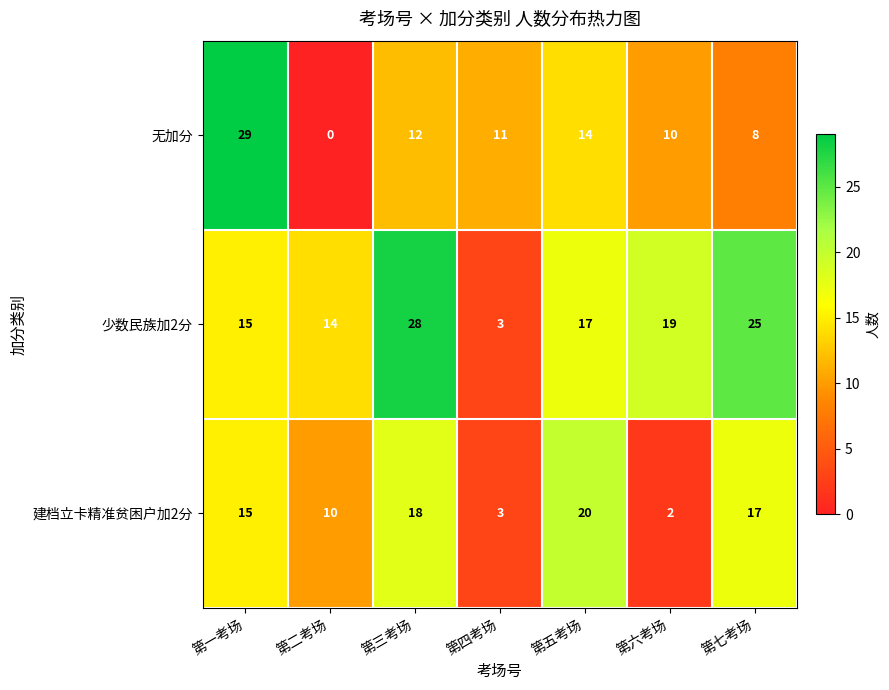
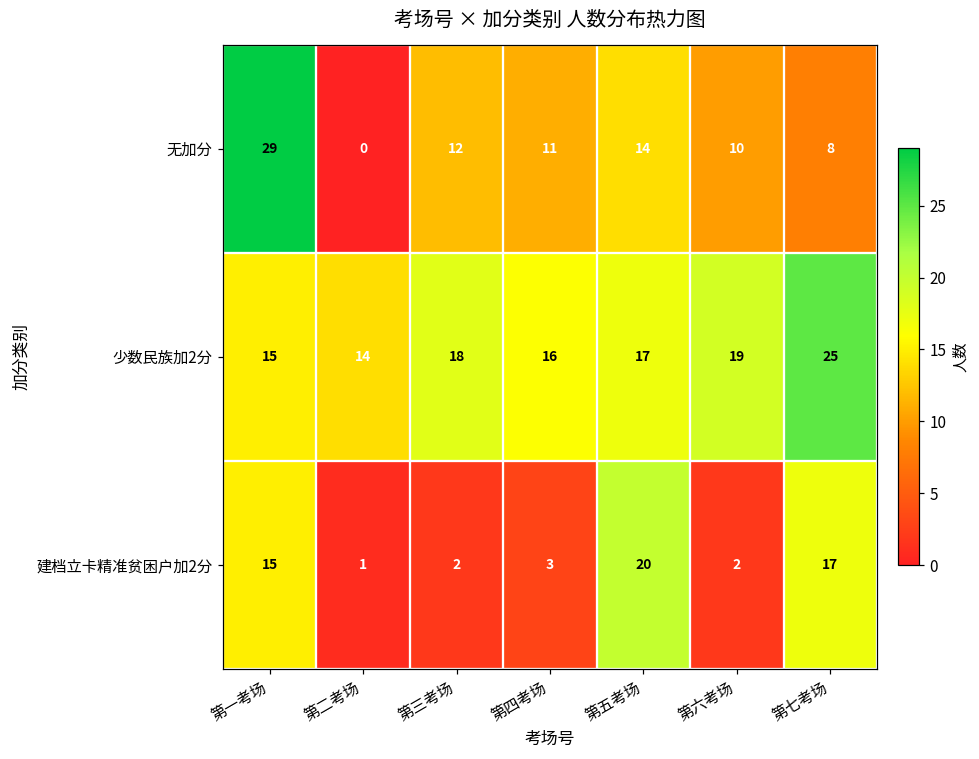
  {
    "无加分": {
      "第一考场": 29,
      "第二考场": 0,
      "第三考场": 12,
      "第四考场": 11,
      "第五考场": 14,
      "第六考场": 10,
      "第七考场": 8
    },
    "少数民族加2分": {
      "第一考场": 15,
      "第二考场": 14,
-     "第三考场": 28,
-     "第四考场": 3,
+     "第三考场": 18,
+     "第四考场": 16,
      "第五考场": 17,
      "第六考场": 19,
      "第七考场": 25
    },
    "建档立卡精准贫困户加2分": {
      "第一考场": 15,
-     "第二考场": 10,
-     "第三考场": 18,
+     "第二考场": 1,
+     "第三考场": 2,
      "第四考场": 3,
      "第五考场": 20,
      "第六考场": 2,
      "第七考场": 17
    }
  }
